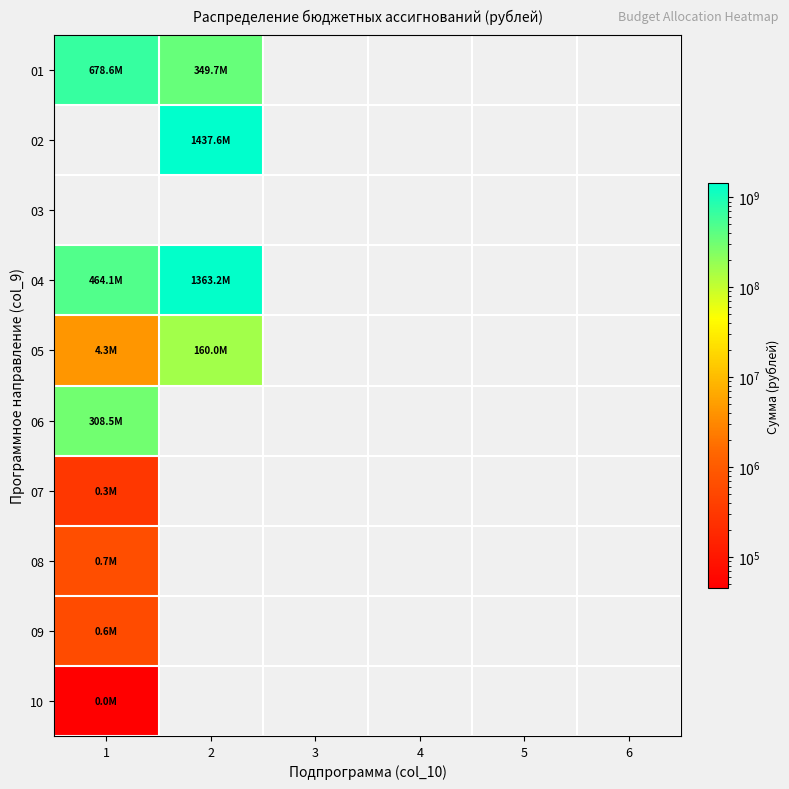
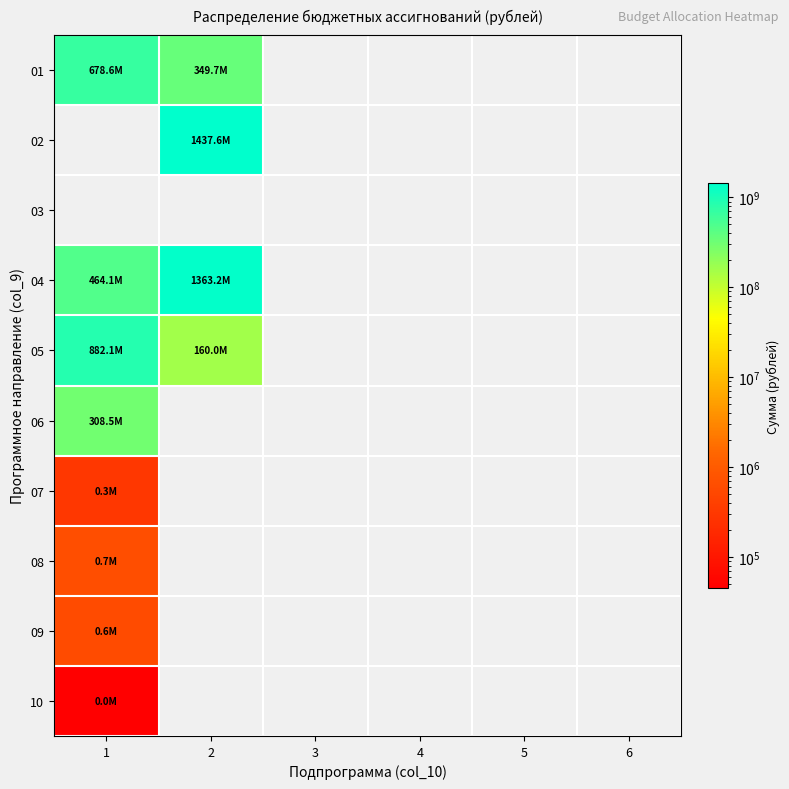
  {
    "01": {
      "1": "678.6M",
      "2": "349.7M"
    },
    "02": {
      "2": "1437.6M"
    },
    "04": {
      "1": "464.1M",
      "2": "1363.2M"
    },
    "05": {
-     "1": "4.3M",
+     "1": "882.1M",
      "2": "160.0M"
    },
    "06": {
      "1": "308.5M"
    },
    "07": {
      "1": "0.3M"
    },
    "08": {
      "1": "0.7M"
    },
    "09": {
      "1": "0.6M"
    },
    "10": {
      "1": "0.0M"
    }
  }
